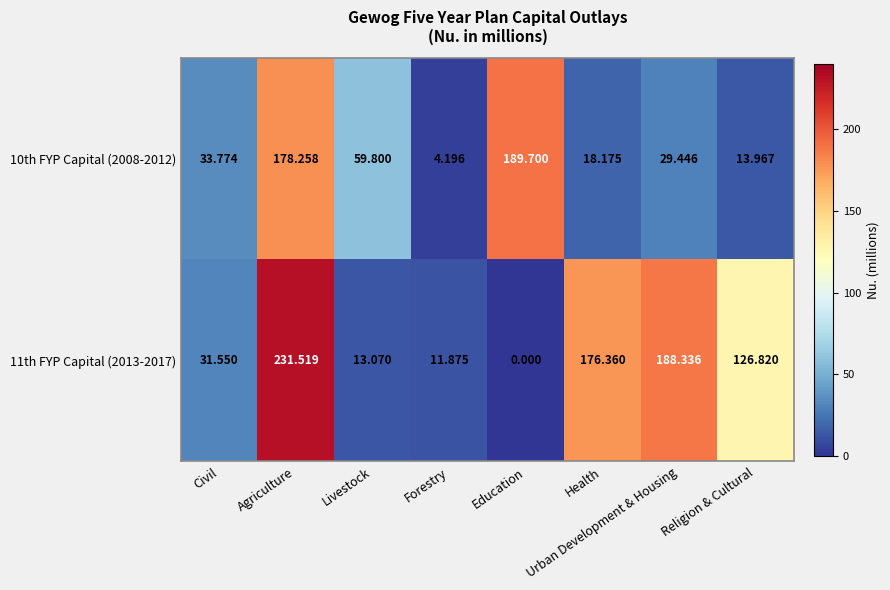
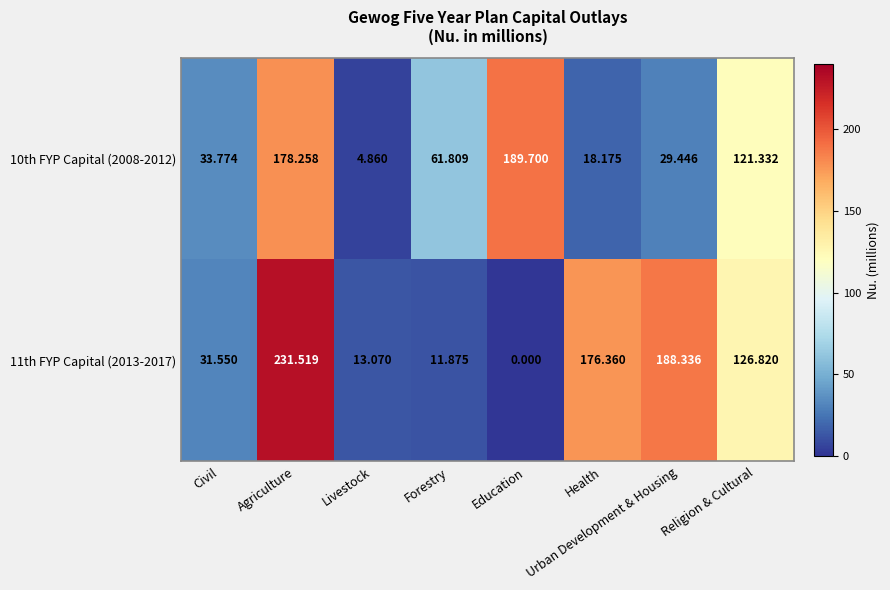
  {
    "10th FYP Capital (2008-2012)": {
      "Civil": 33.774,
      "Agriculture": 178.258,
-     "Livestock": 59.800,
-     "Forestry": 4.196,
+     "Livestock": 4.860,
+     "Forestry": 61.809,
      "Education": 189.700,
      "Health": 18.175,
      "Urban Development & Housing": 29.446,
-     "Religion & Cultural": 13.967
+     "Religion & Cultural": 121.332
    },
    "11th FYP Capital (2013-2017)": {
      "Civil": 31.550,
      "Agriculture": 231.519,
      "Livestock": 13.070,
      "Forestry": 11.875,
      "Education": 0.000,
      "Health": 176.360,
      "Urban Development & Housing": 188.336,
      "Religion & Cultural": 126.820
    }
  }
